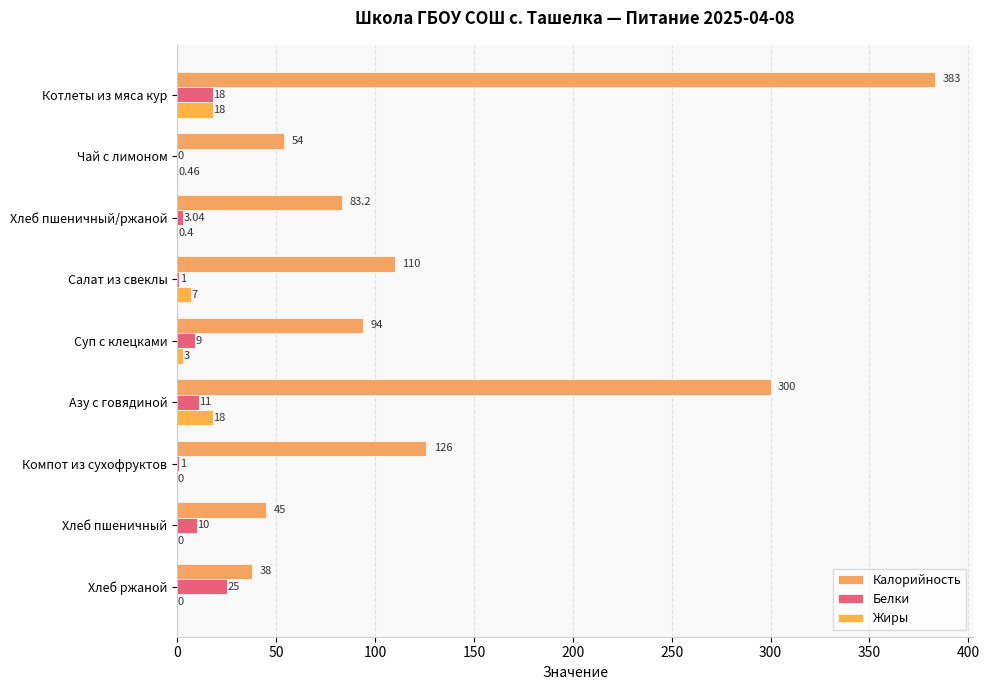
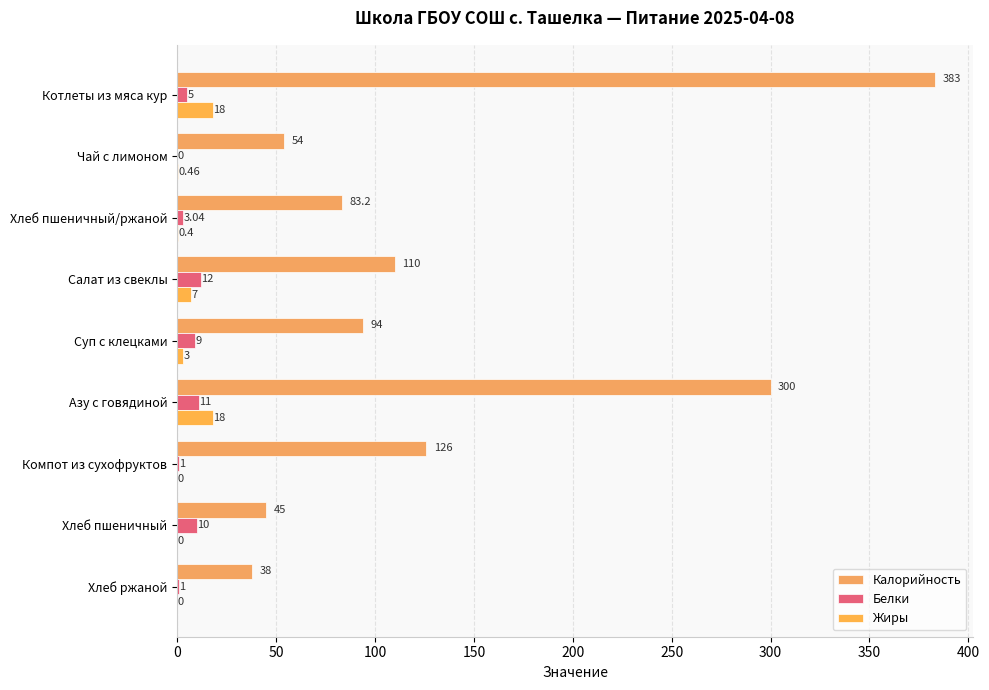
  {
    "Белки": {
-     "Котлеты из мяса кур": 18,
+     "Котлеты из мяса кур": 5,
      "Чай с лимоном": 0,
      "Хлеб пшеничный/ржаной": 3.04,
-     "Салат из свеклы": 1,
+     "Салат из свеклы": 12,
      "Суп с клецками": 9,
      "Азу с говядиной": 11,
      "Компот из сухофруктов": 1,
      "Хлеб пшеничный": 10,
-     "Хлеб ржаной": 25
+     "Хлеб ржаной": 1
    }
  }
